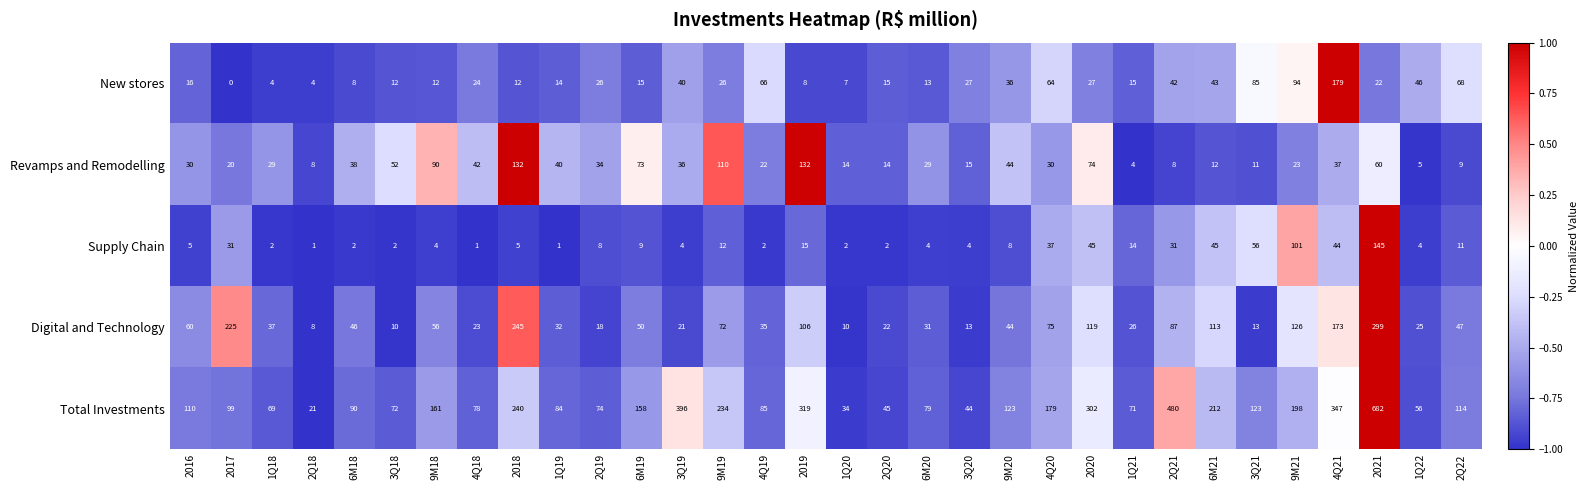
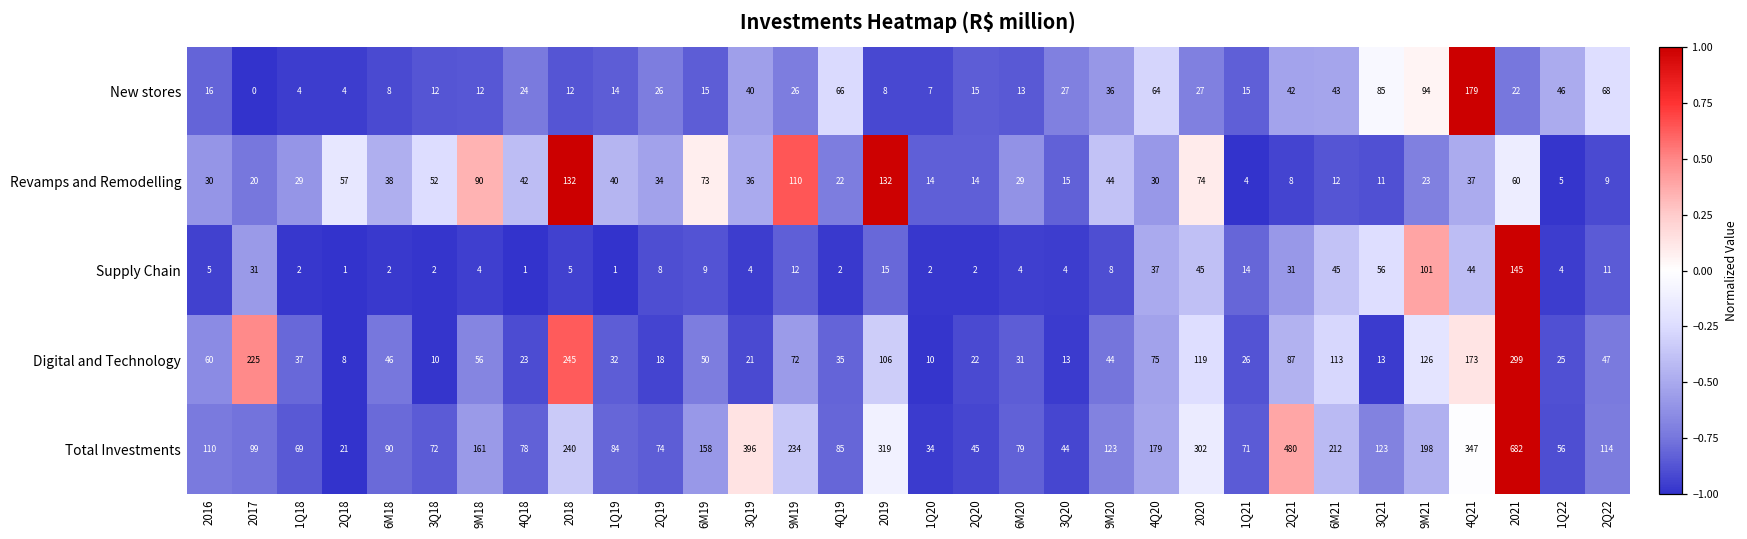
  {
    "New stores": {
      "2016": 16,
      "2017": 0,
      "1Q18": 4,
      "2Q18": 4,
      "6M18": 8,
      "3Q18": 12,
      "9M18": 12,
      "4Q18": 24,
      "2018": 12,
      "1Q19": 14,
      "2Q19": 26,
      "6M19": 15,
      "3Q19": 40,
      "9M19": 26,
      "4Q19": 66,
      "2019": 8,
      "1Q20": 7,
      "2Q20": 15,
      "6M20": 13,
      "3Q20": 27,
      "9M20": 36,
      "4Q20": 64,
      "2020": 27,
      "1Q21": 15,
      "2Q21": 42,
      "6M21": 43,
      "3Q21": 85,
      "9M21": 94,
      "4Q21": 179,
      "2021": 22,
      "1Q22": 46,
      "2Q22": 68
    },
    "Revamps and Remodelling": {
      "2016": 30,
      "2017": 20,
      "1Q18": 29,
-     "2Q18": 8,
+     "2Q18": 57,
      "6M18": 38,
      "3Q18": 52,
      "9M18": 90,
      "4Q18": 42,
      "2018": 132,
      "1Q19": 40,
      "2Q19": 34,
      "6M19": 73,
      "3Q19": 36,
      "9M19": 110,
      "4Q19": 22,
      "2019": 132,
      "1Q20": 14,
      "2Q20": 14,
      "6M20": 29,
      "3Q20": 15,
      "9M20": 44,
      "4Q20": 30,
      "2020": 74,
      "1Q21": 4,
      "2Q21": 8,
      "6M21": 12,
      "3Q21": 11,
      "9M21": 23,
      "4Q21": 37,
      "2021": 60,
      "1Q22": 5,
      "2Q22": 9
    },
    "Supply Chain": {
      "2016": 5,
      "2017": 31,
      "1Q18": 2,
      "2Q18": 1,
      "6M18": 2,
      "3Q18": 2,
      "9M18": 4,
      "4Q18": 1,
      "2018": 5,
      "1Q19": 1,
      "2Q19": 8,
      "6M19": 9,
      "3Q19": 4,
      "9M19": 12,
      "4Q19": 2,
      "2019": 15,
      "1Q20": 2,
      "2Q20": 2,
      "6M20": 4,
      "3Q20": 4,
      "9M20": 8,
      "4Q20": 37,
      "2020": 45,
      "1Q21": 14,
      "2Q21": 31,
      "6M21": 45,
      "3Q21": 56,
      "9M21": 101,
      "4Q21": 44,
      "2021": 145,
      "1Q22": 4,
      "2Q22": 11
    },
    "Digital and Technology": {
      "2016": 60,
      "2017": 225,
      "1Q18": 37,
      "2Q18": 8,
      "6M18": 46,
      "3Q18": 10,
      "9M18": 56,
      "4Q18": 23,
      "2018": 245,
      "1Q19": 32,
      "2Q19": 18,
      "6M19": 50,
      "3Q19": 21,
      "9M19": 72,
      "4Q19": 35,
      "2019": 106,
      "1Q20": 10,
      "2Q20": 22,
      "6M20": 31,
      "3Q20": 13,
      "9M20": 44,
      "4Q20": 75,
      "2020": 119,
      "1Q21": 26,
      "2Q21": 87,
      "6M21": 113,
      "3Q21": 13,
      "9M21": 126,
      "4Q21": 173,
      "2021": 299,
      "1Q22": 25,
      "2Q22": 47
    },
    "Total Investments": {
      "2016": 110,
      "2017": 99,
      "1Q18": 69,
      "2Q18": 21,
      "6M18": 90,
      "3Q18": 72,
      "9M18": 161,
      "4Q18": 78,
      "2018": 240,
      "1Q19": 84,
      "2Q19": 74,
      "6M19": 158,
      "3Q19": 396,
      "9M19": 234,
      "4Q19": 85,
      "2019": 319,
      "1Q20": 34,
      "2Q20": 45,
      "6M20": 79,
      "3Q20": 44,
      "9M20": 123,
      "4Q20": 179,
      "2020": 302,
      "1Q21": 71,
      "2Q21": 480,
      "6M21": 212,
      "3Q21": 123,
      "9M21": 198,
      "4Q21": 347,
      "2021": 682,
      "1Q22": 56,
      "2Q22": 114
    }
  }
